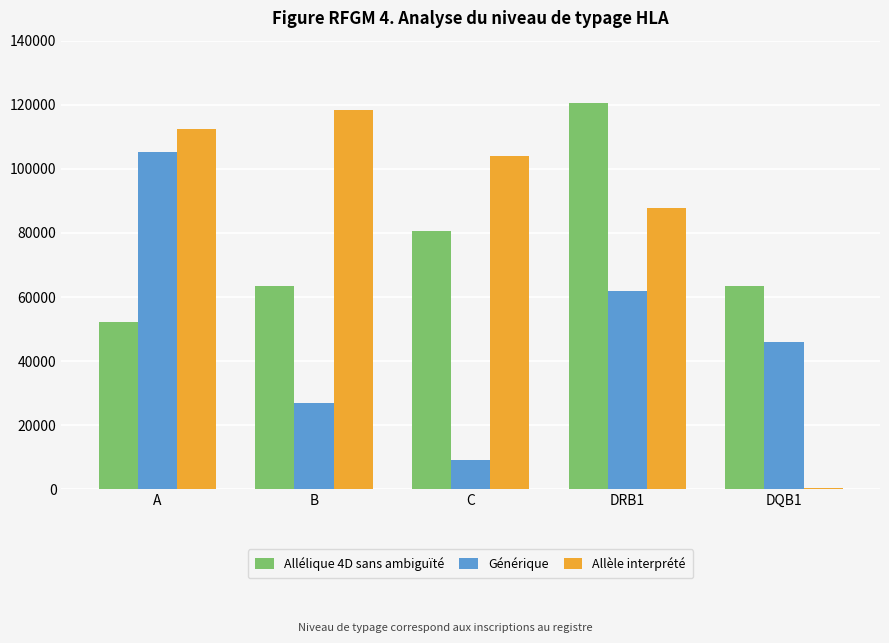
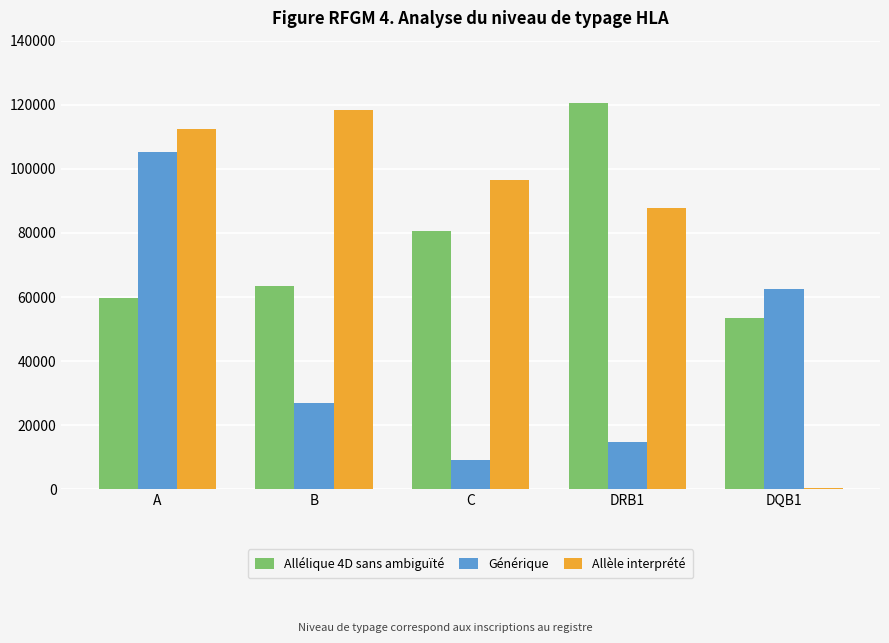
  {
    "Allélique 4D sans ambiguïté": {
-     "A": 52000,
+     "A": 60000,
      "B": 63000,
      "C": 81000,
      "DRB1": 121000,
-     "DQB1": 63000
+     "DQB1": 53000
    },
    "Générique": {
      "A": 105000,
      "B": 27000,
      "C": 9000,
-     "DRB1": 62000,
-     "DQB1": 46000
+     "DRB1": 15000,
+     "DQB1": 62000
    },
    "Allèle interprété": {
      "A": 113000,
      "B": 118000,
-     "C": 104000,
+     "C": 96000,
      "DRB1": 88000
    }
  }
